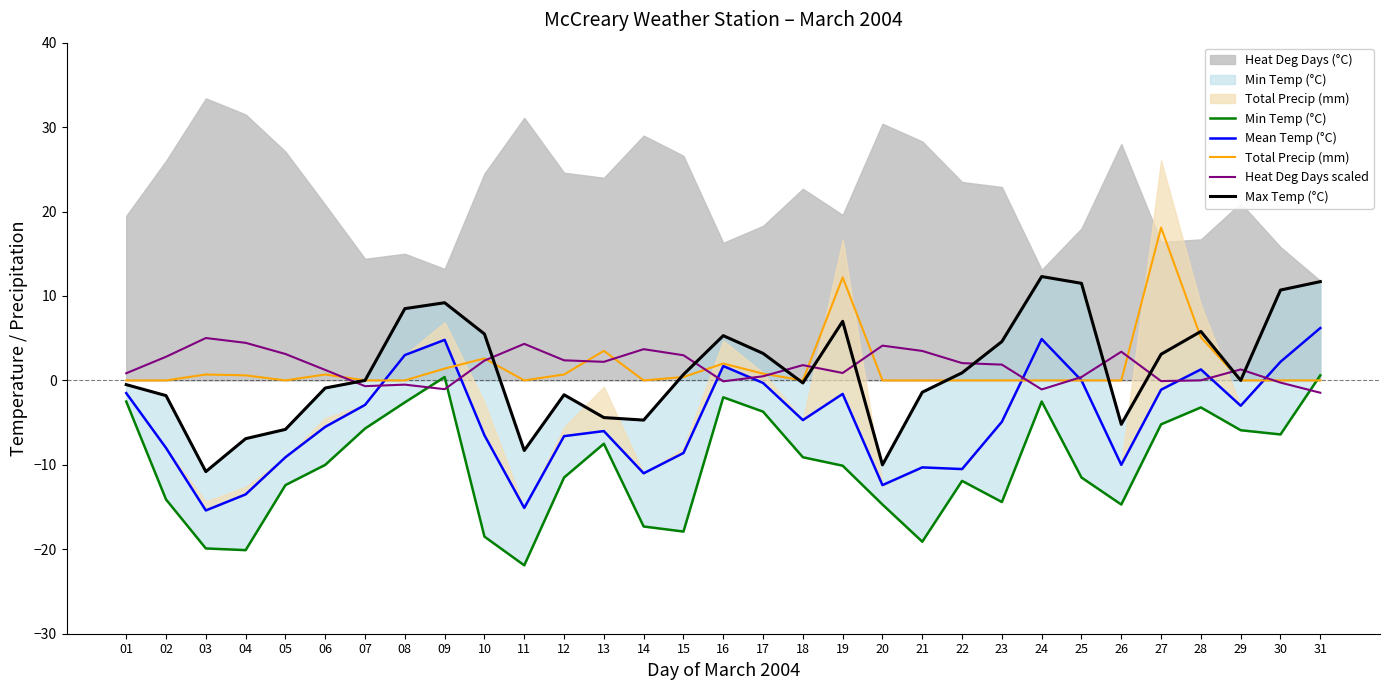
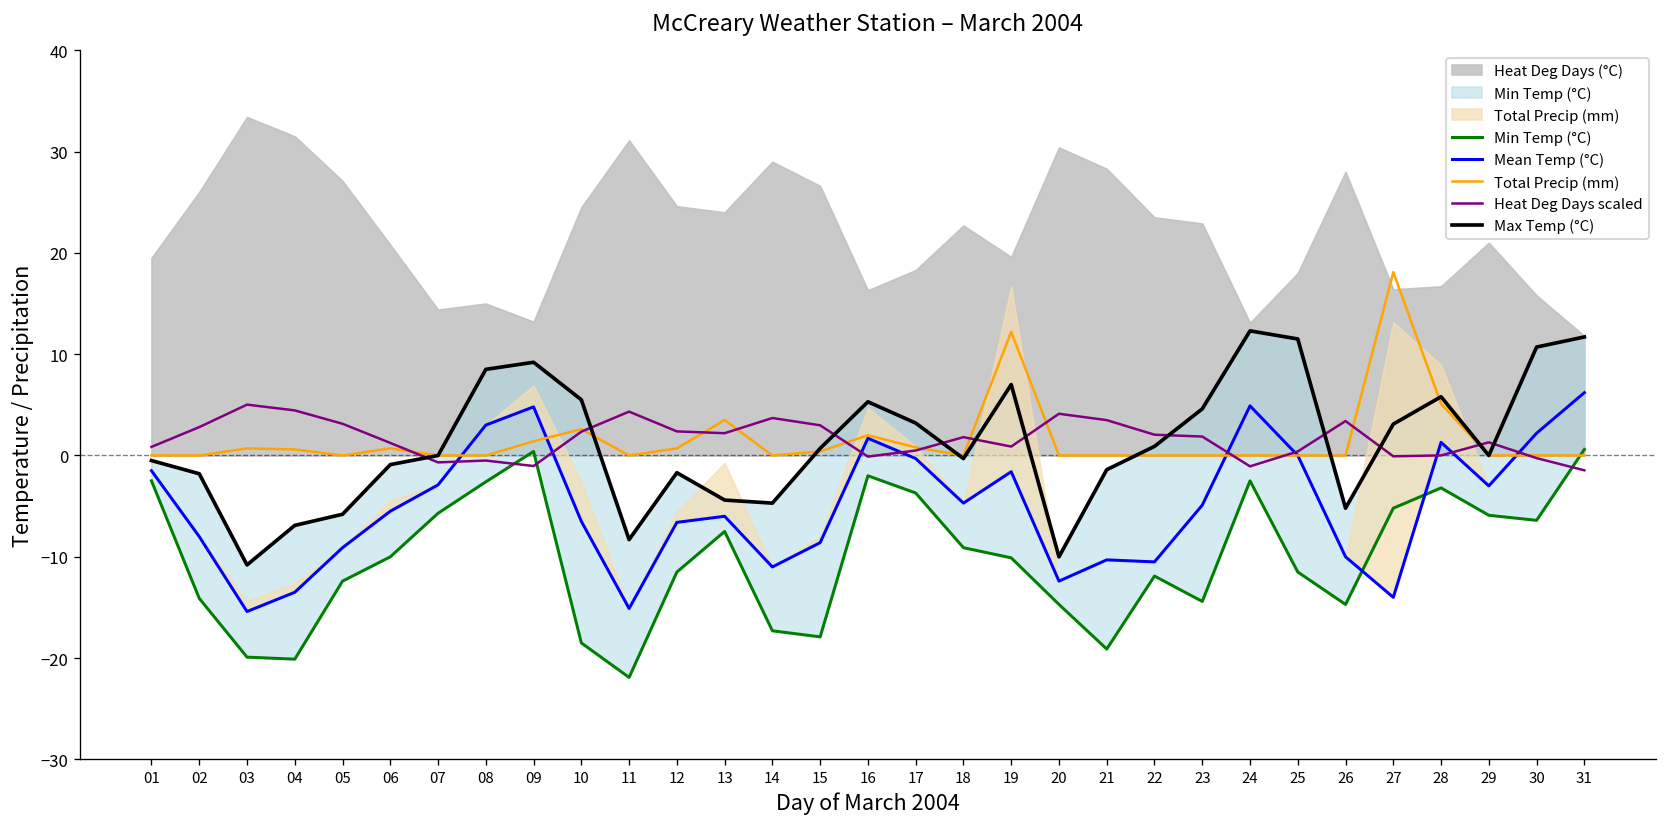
  {
    "Mean Temp (°C)": {
      "03": -15,
      "04": -14,
      "06": -6,
      "09": 5,
      "10": -7,
      "12": -7,
      "13": -6,
      "15": -9,
      "16": 2,
      "17": 0,
      "19": -2,
-     "27": -1,
+     "27": -14,
      "28": 1
    },
    "Heat Deg Days scaled": {
      "01": 1,
      "02": 3,
      "03": 5,
      "04": 4,
      "05": 3,
      "06": 1,
      "07": -1,
      "08": -1,
      "09": -1,
      "11": 4,
      "12": 2,
      "13": 2,
      "14": 4,
      "15": 3,
      "16": 0,
      "17": 0,
      "18": 2,
      "19": 1,
      "20": 4,
      "21": 3,
      "22": 2,
      "23": 2,
      "24": -1,
      "25": 0,
      "26": 3,
      "27": 0,
      "28": 0,
      "29": 1,
      "31": -1
    }
  }
